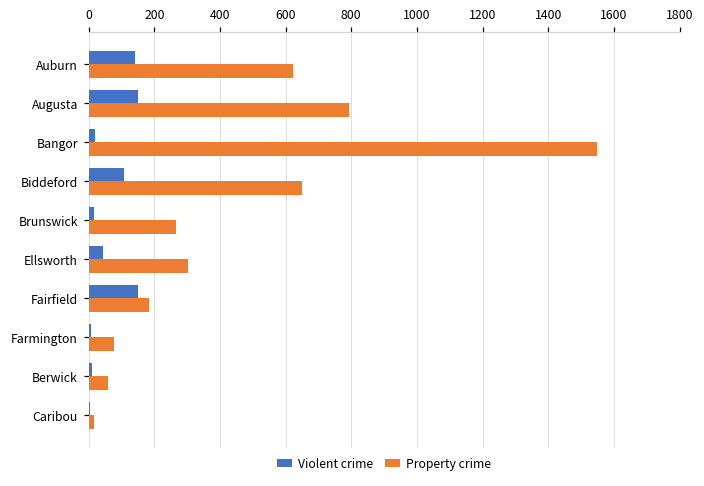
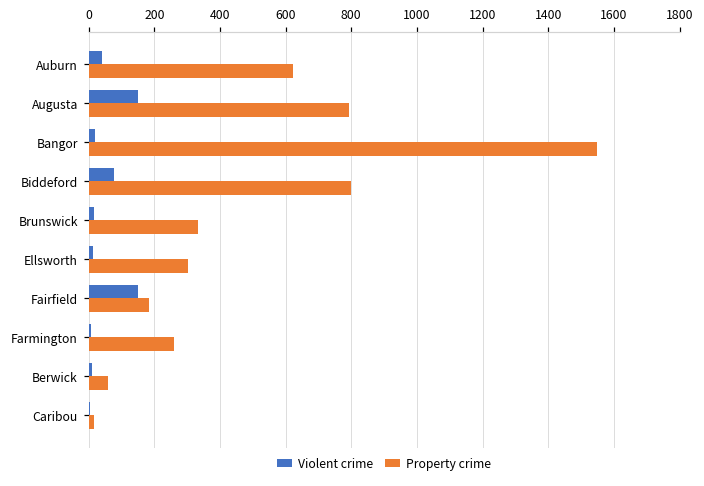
  {
    "Violent crime": {
-     "Auburn": 140,
+     "Auburn": 40,
      "Augusta": 150,
      "Bangor": 20,
-     "Biddeford": 110,
+     "Biddeford": 80,
      "Brunswick": 20,
-     "Ellsworth": 50,
+     "Ellsworth": 10,
      "Fairfield": 150,
      "Berwick": 10
    },
    "Property crime": {
      "Auburn": 620,
      "Augusta": 790,
      "Bangor": 1550,
-     "Biddeford": 650,
-     "Brunswick": 270,
+     "Biddeford": 800,
+     "Brunswick": 330,
      "Ellsworth": 300,
      "Fairfield": 180,
-     "Farmington": 80,
+     "Farmington": 260,
      "Berwick": 60,
      "Caribou": 20
    }
  }
